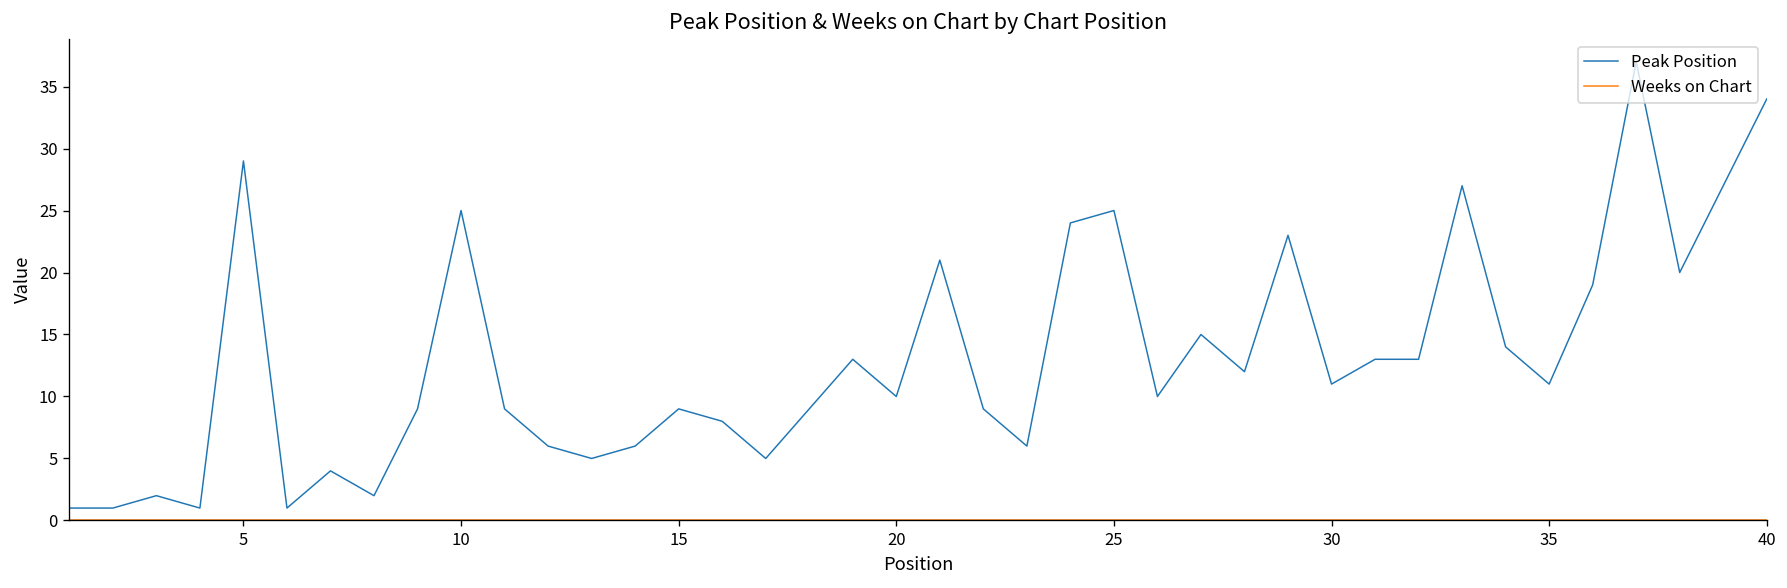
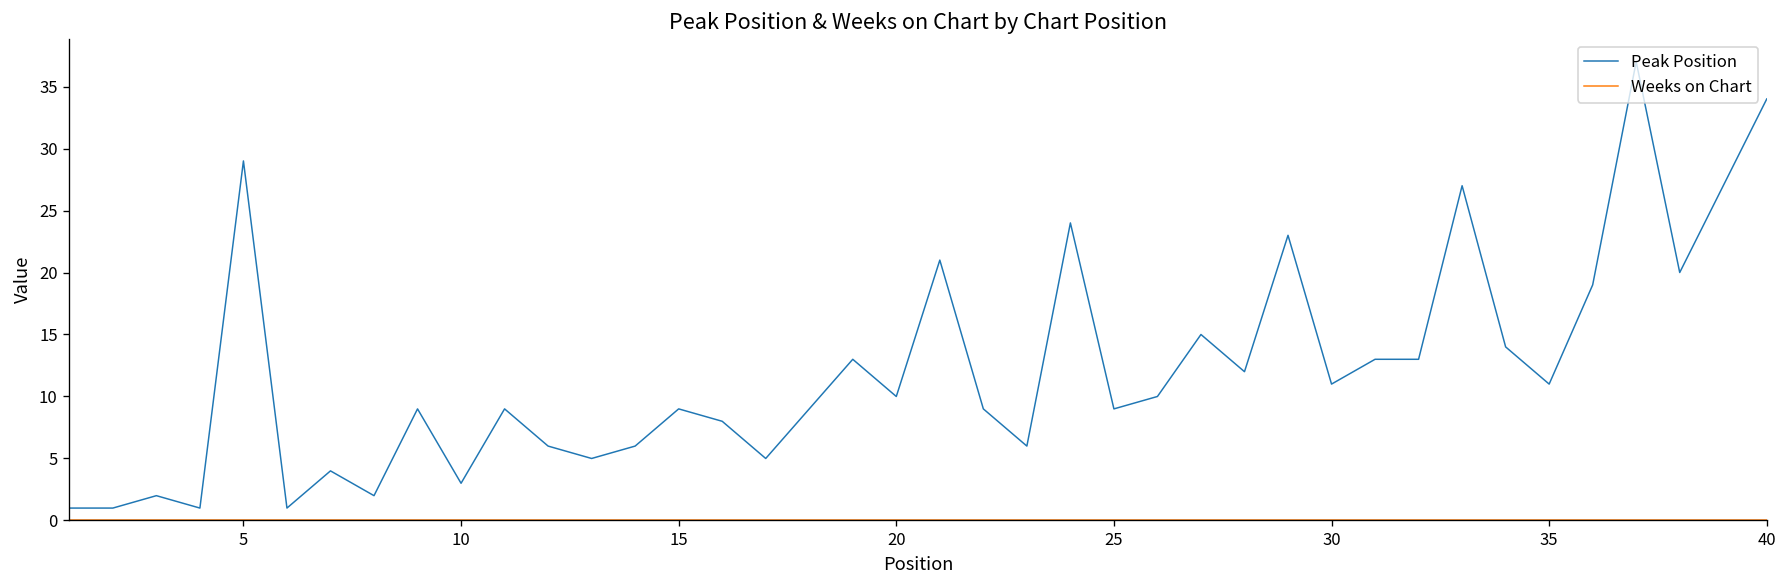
  {
    "Peak Position": {
      "5": 29,
-     "10": 25,
+     "10": 3,
      "15": 9,
      "20": 10,
-     "25": 25,
+     "25": 9,
      "30": 11,
      "35": 11,
      "40": 34
    },
    "Weeks on Chart": {
      "5": 0,
      "10": 0,
      "15": 0,
      "20": 0,
      "25": 0,
      "30": 0,
      "35": 0,
      "40": 0
    }
  }
